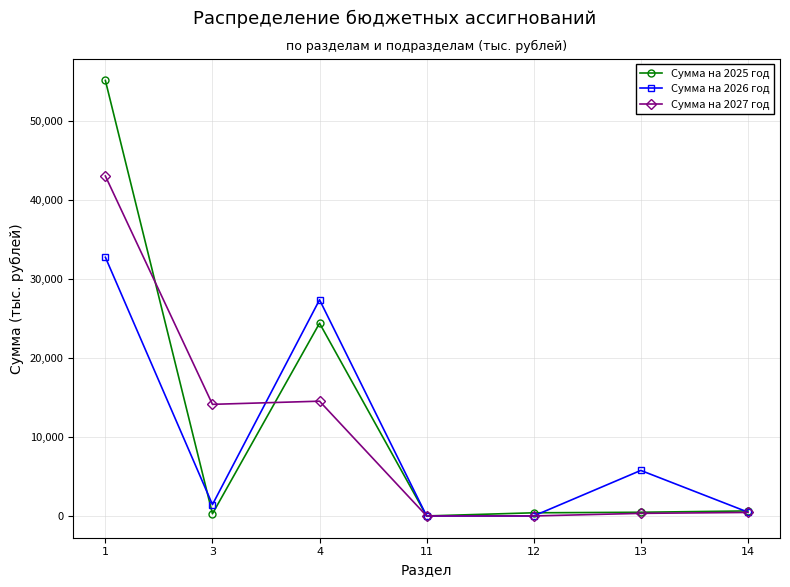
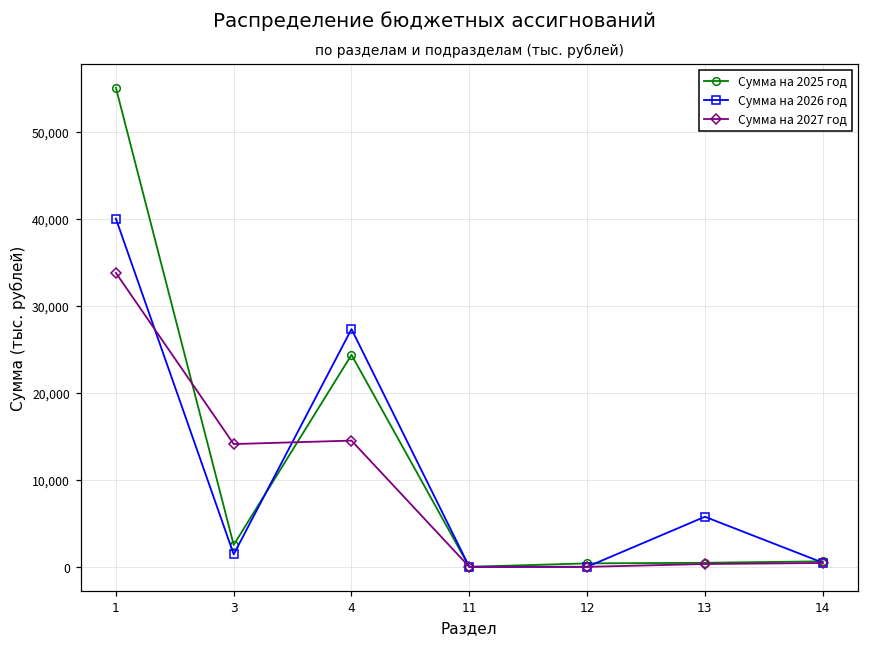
  {
    "Сумма на 2025 год": {
      "1": "55,000",
-     "3": "0",
+     "3": "3,000",
      "4": "24,000",
      "12": "0"
    },
    "Сумма на 2026 год": {
-     "1": "33,000",
+     "1": "40,000",
      "3": "1,000",
      "4": "27,000",
      "13": "6,000"
    },
    "Сумма на 2027 год": {
-     "1": "43,000",
+     "1": "34,000",
      "3": "14,000",
      "4": "15,000"
    }
  }
